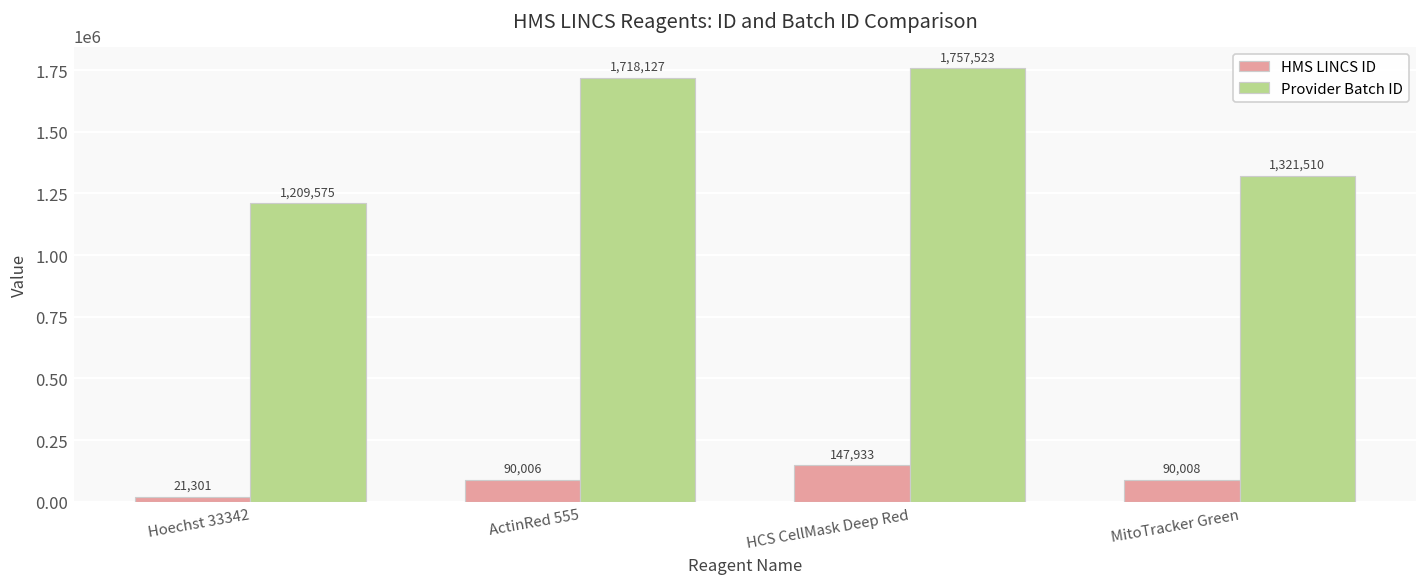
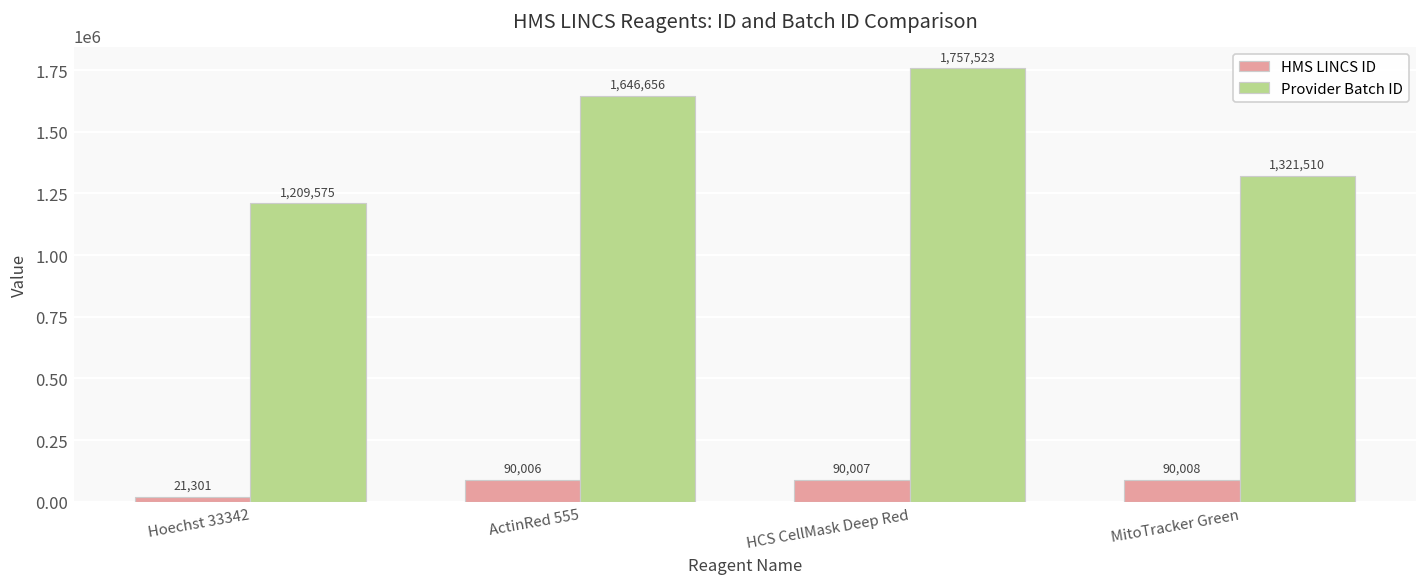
  {
    "HMS LINCS ID": {
      "Hoechst 33342": "21,301",
      "ActinRed 555": "90,006",
-     "HCS CellMask Deep Red": "147,933",
+     "HCS CellMask Deep Red": "90,007",
      "MitoTracker Green": "90,008"
    },
    "Provider Batch ID": {
      "Hoechst 33342": "1,209,575",
-     "ActinRed 555": "1,718,127",
+     "ActinRed 555": "1,646,656",
      "HCS CellMask Deep Red": "1,757,523",
      "MitoTracker Green": "1,321,510"
    }
  }
